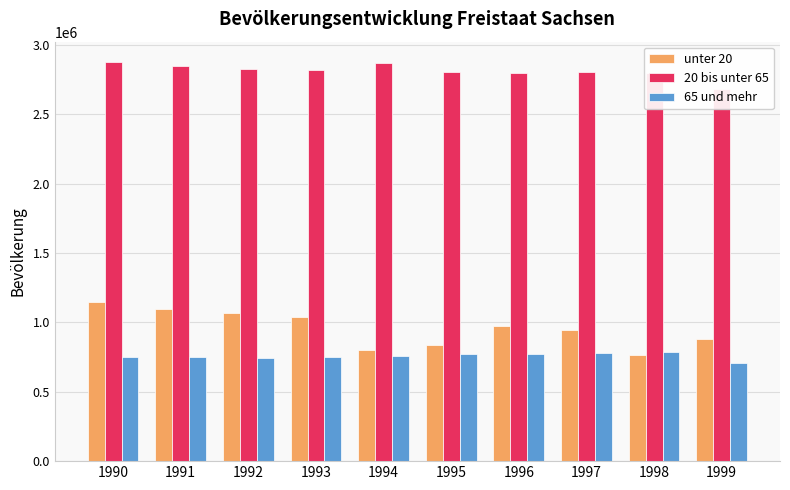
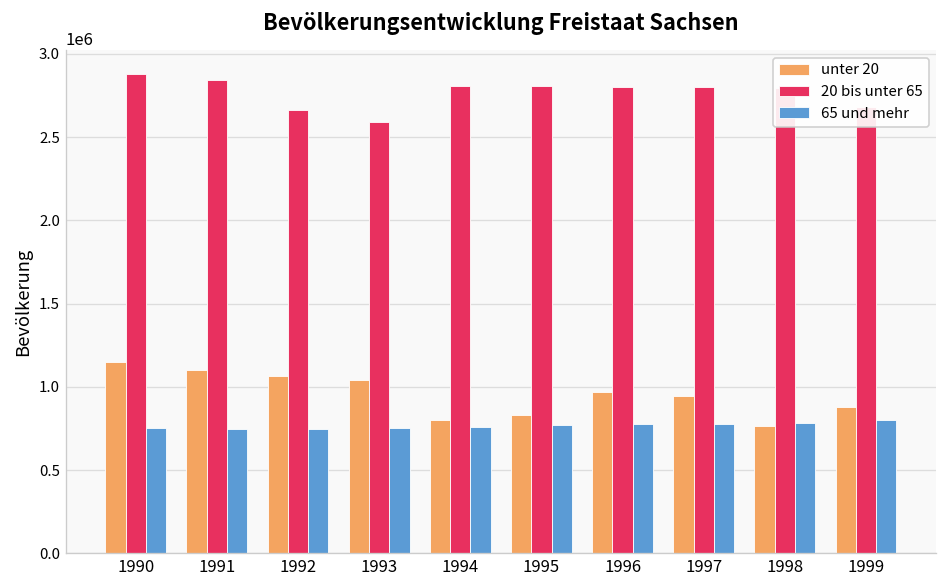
  {
    "unter 20": {
      "1990": 1150000,
      "1991": 1100000,
      "1992": 1070000,
      "1993": 1040000,
      "1994": 800000,
      "1995": 830000,
      "1996": 970000,
      "1997": 940000,
      "1998": 770000,
      "1999": 880000
    },
    "20 bis unter 65": {
      "1990": 2880000,
      "1991": 2840000,
-     "1992": 2830000,
-     "1993": 2820000,
-     "1994": 2870000,
+     "1992": 2660000,
+     "1993": 2590000,
+     "1994": 2810000,
      "1995": 2800000,
      "1996": 2800000,
      "1997": 2800000
    },
    "65 und mehr": {
      "1990": 750000,
      "1991": 750000,
      "1992": 750000,
      "1993": 750000,
      "1994": 760000,
      "1995": 770000,
      "1996": 770000,
      "1997": 780000,
      "1998": 780000,
-     "1999": 710000
+     "1999": 800000
    }
  }
